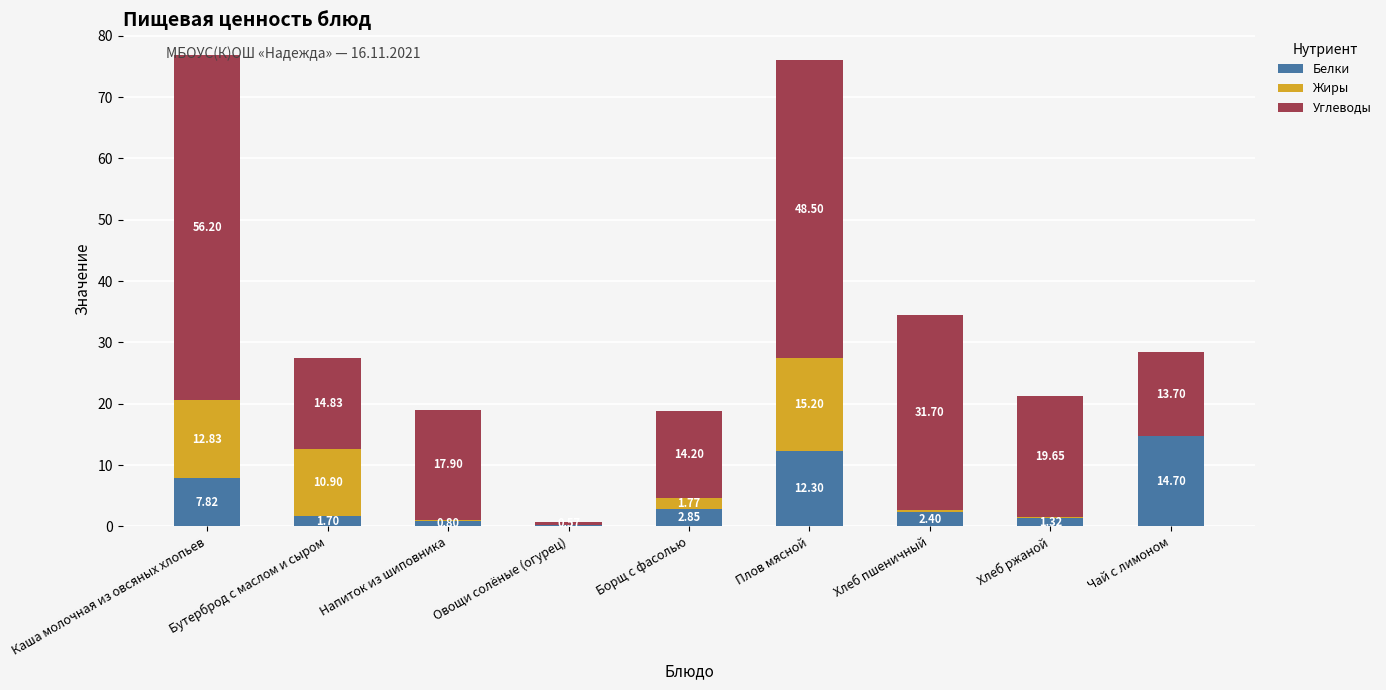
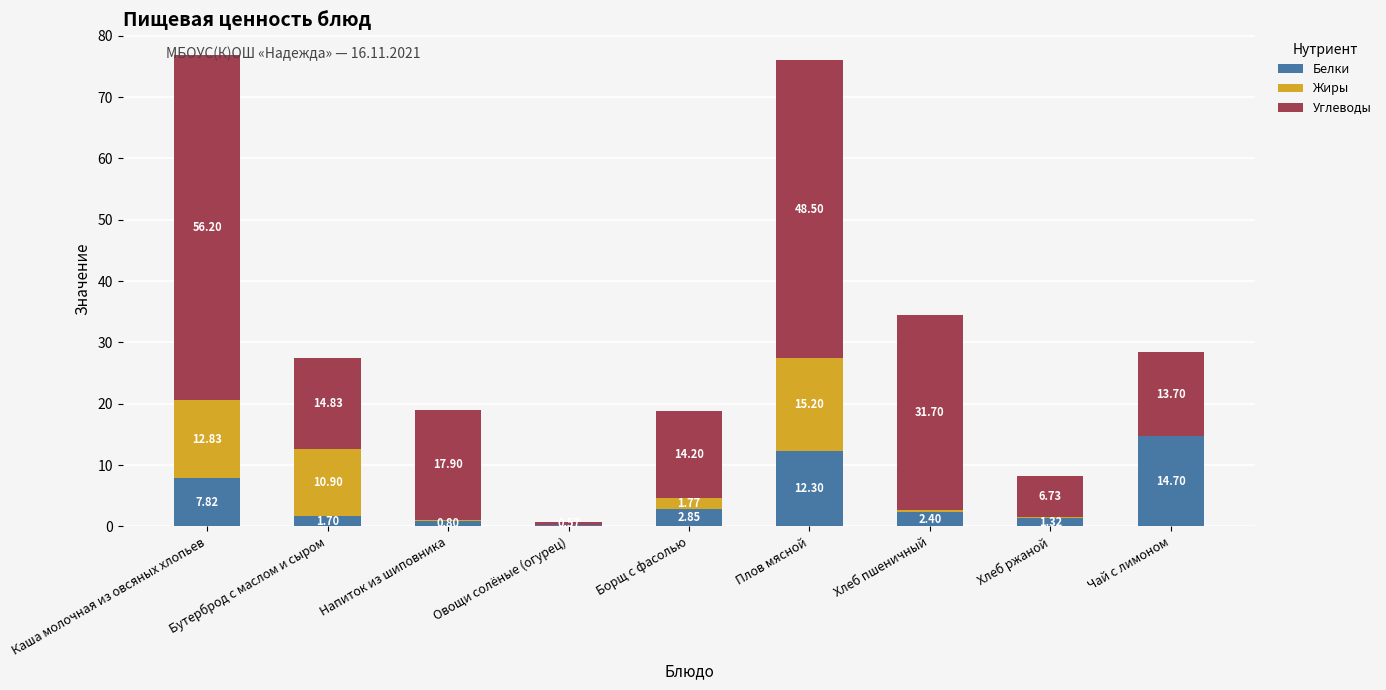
  {
    "Белки": {
      "Каша молочная из овсяных хлопьев": 7.82,
      "Бутерброд с маслом и сыром": 1.70,
      "Напиток из шиповника": 0.80,
      "Борщ с фасолью": 2.85,
      "Плов мясной": 12.30,
      "Хлеб пшеничный": 2.40,
      "Хлеб ржаной": 1.32,
      "Чай с лимоном": 14.70
    },
    "Жиры": {
      "Каша молочная из овсяных хлопьев": 12.83,
      "Бутерброд с маслом и сыром": 10.90,
      "Борщ с фасолью": 1.77,
      "Плов мясной": 15.20
    },
    "Углеводы": {
      "Каша молочная из овсяных хлопьев": 56.20,
      "Бутерброд с маслом и сыром": 14.83,
      "Напиток из шиповника": 17.90,
      "Борщ с фасолью": 14.20,
      "Плов мясной": 48.50,
      "Хлеб пшеничный": 31.70,
-     "Хлеб ржаной": 19.65,
+     "Хлеб ржаной": 6.73,
      "Чай с лимоном": 13.70
    }
  }
